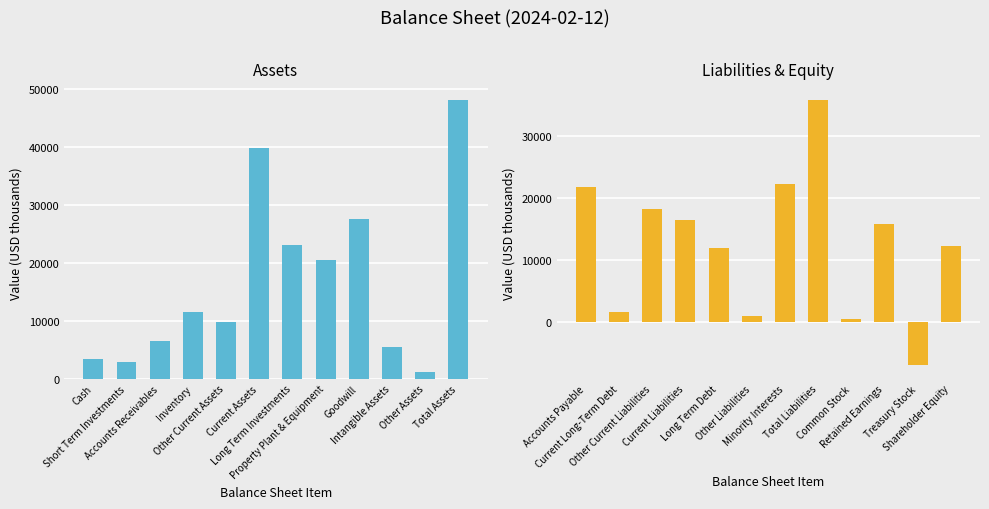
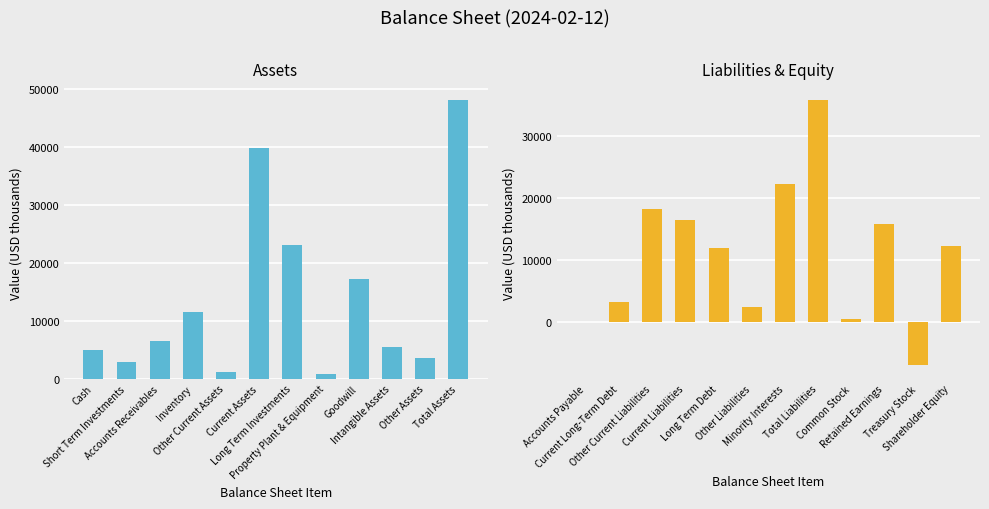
  {
    "Assets": {
-     "Cash": 3000,
+     "Cash": 5000,
      "Short Term Investments": 3000,
      "Accounts Receivables": 6000,
      "Inventory": 12000,
-     "Other Current Assets": 10000,
+     "Other Current Assets": 1000,
      "Current Assets": 40000,
      "Long Term Investments": 23000,
-     "Property Plant & Equipment": 20000,
-     "Goodwill": 27000,
+     "Property Plant & Equipment": 1000,
+     "Goodwill": 17000,
      "Intangible Assets": 6000,
-     "Other Assets": 1000,
+     "Other Assets": 4000,
      "Total Assets": 48000
    },
    "Liabilities & Equity": {
-     "Accounts Payable": 22000,
-     "Current Long-Term Debt": 2000,
+     "Accounts Payable": 0,
+     "Current Long-Term Debt": 3000,
      "Other Current Liabilities": 18000,
      "Current Liabilities": 16000,
      "Long Term Debt": 12000,
-     "Other Liabilities": 1000,
+     "Other Liabilities": 2000,
      "Minority Interests": 22000,
      "Total Liabilities": 36000,
      "Common Stock": 0,
      "Retained Earnings": 16000,
      "Treasury Stock": -7000,
      "Shareholder Equity": 12000
    }
  }
